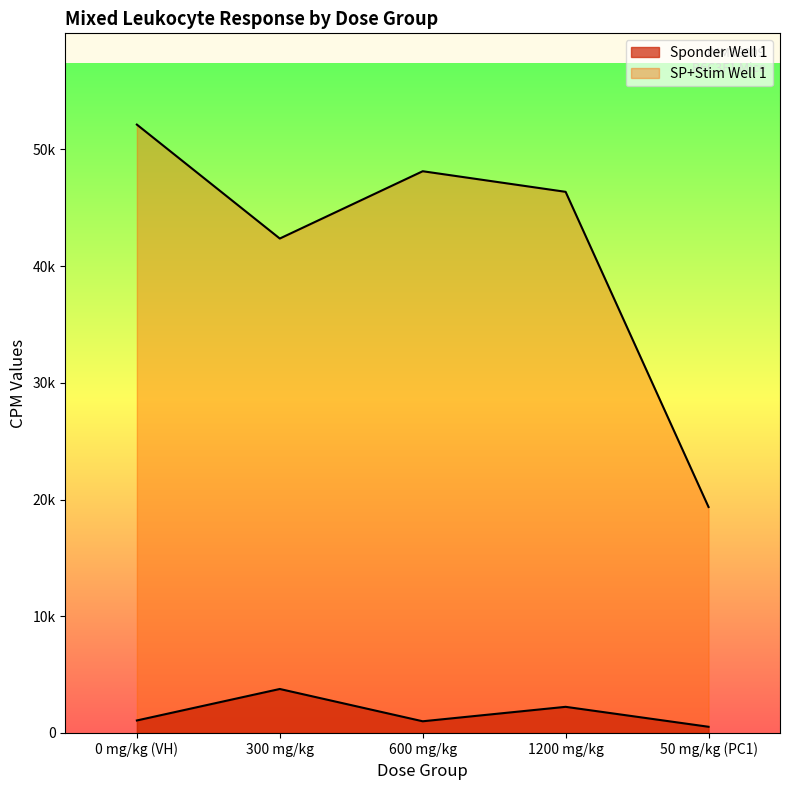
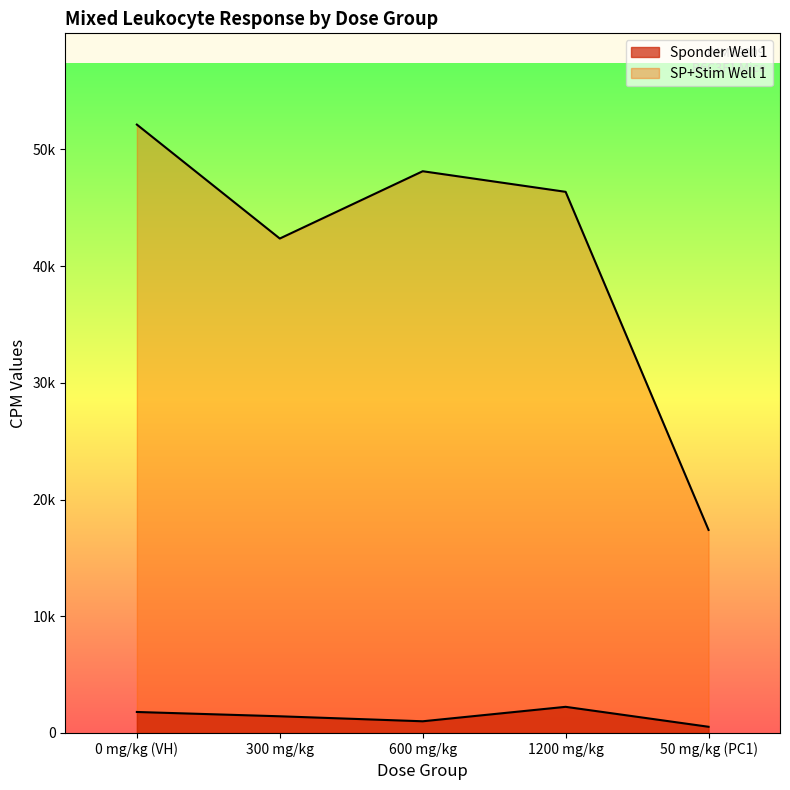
  {
    "Sponder Well 1": {
-     "0 mg/kg (VH)": 1100,
-     "300 mg/kg": 3800,
+     "0 mg/kg (VH)": 1800,
+     "300 mg/kg": 1400,
      "600 mg/kg": 1000,
      "1200 mg/kg": 2200,
      "50 mg/kg (PC1)": 500
    },
    "SP+Stim Well 1": {
      "0 mg/kg (VH)": 52100,
      "300 mg/kg": 42400,
      "600 mg/kg": 48100,
      "1200 mg/kg": 46400,
-     "50 mg/kg (PC1)": 19400
+     "50 mg/kg (PC1)": 17400
    }
  }
